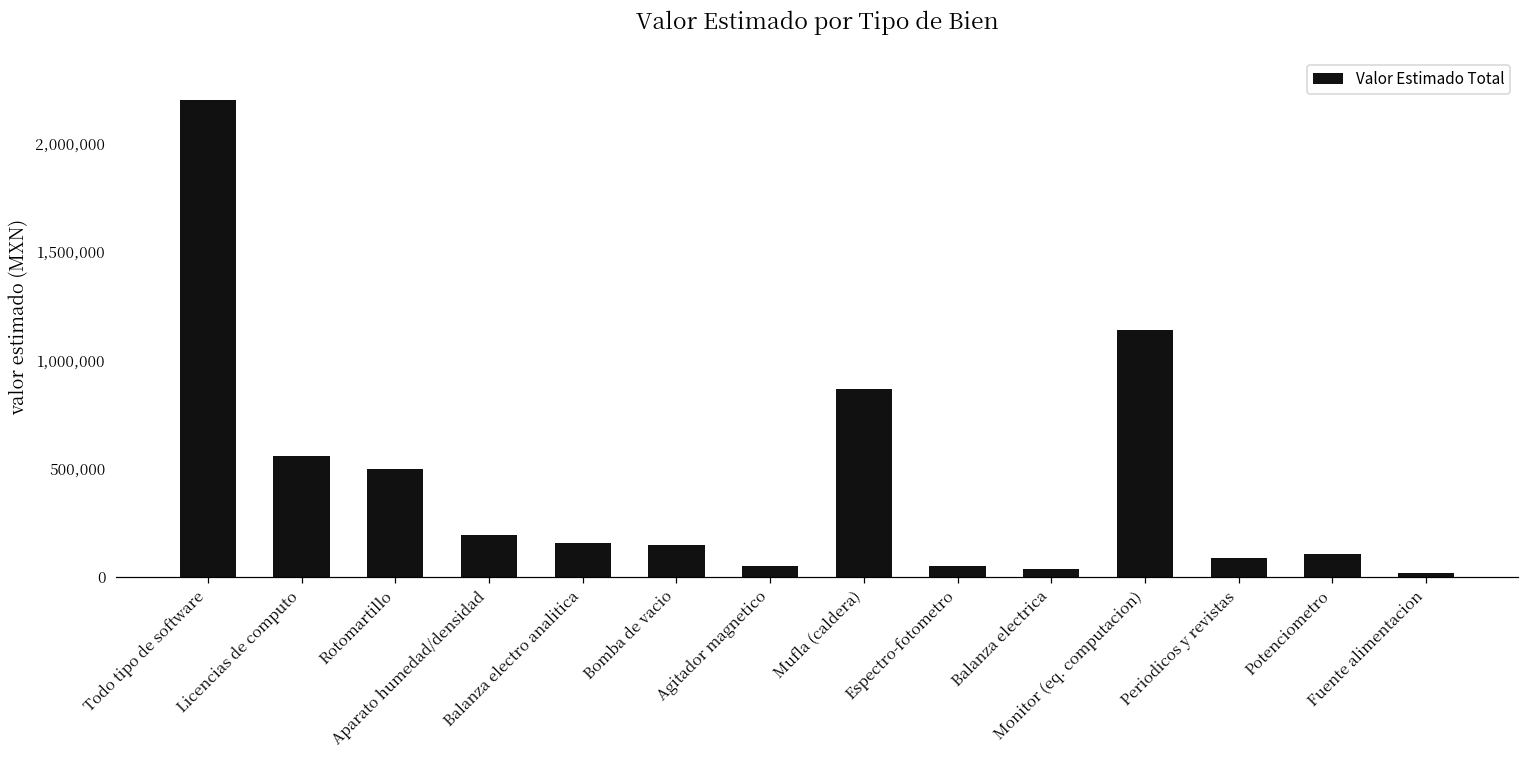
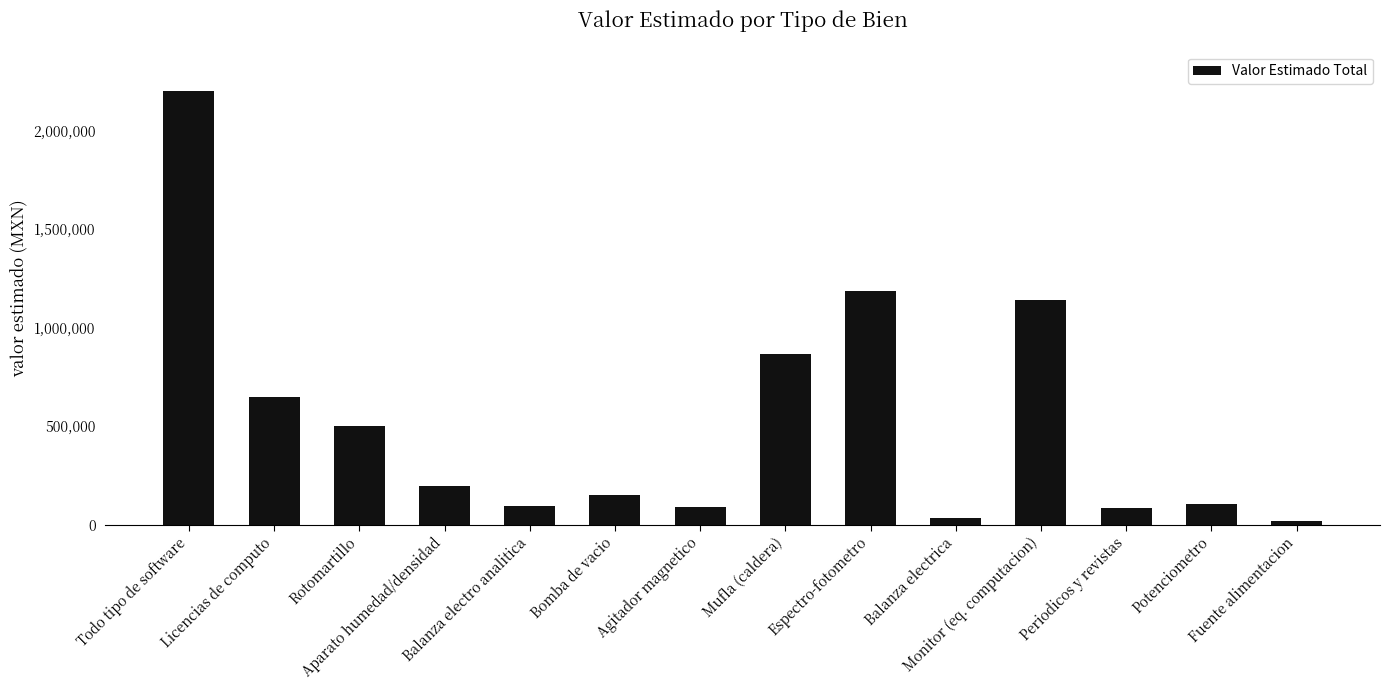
  {
    "Todo tipo de software": "2,200,000",
-   "Licencias de computo": "560,000",
+   "Licencias de computo": "650,000",
    "Rotomartillo": "500,000",
    "Aparato humedad/densidad": "200,000",
-   "Balanza electro analitica": "160,000",
+   "Balanza electro analitica": "90,000",
    "Bomba de vacio": "150,000",
-   "Agitador magnetico": "50,000",
+   "Agitador magnetico": "90,000",
    "Mufla (caldera)": "870,000",
-   "Espectro-fotometro": "50,000",
+   "Espectro-fotometro": "1,180,000",
    "Balanza electrica": "40,000",
    "Monitor (eq. computacion)": "1,140,000",
    "Periodicos y revistas": "90,000",
    "Potenciometro": "100,000",
    "Fuente alimentacion": "20,000"
  }
